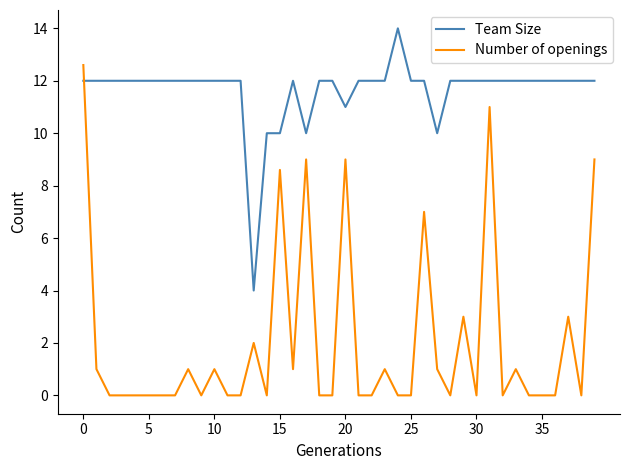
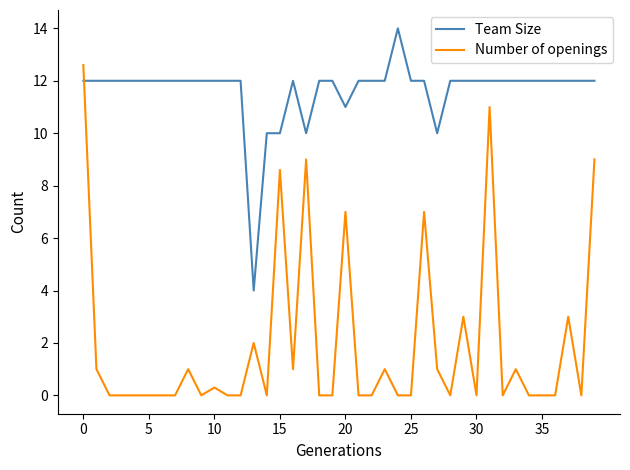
  {
    "Team Size": {
      "0": 12.0,
      "5": 12.0,
      "10": 12.0,
      "15": 10.0,
      "20": 11.0,
      "25": 12.0,
      "30": 12.0,
      "35": 12.0
    },
    "Number of openings": {
      "0": 12.6,
      "5": 0.0,
-     "10": 1.0,
+     "10": 0.3,
      "15": 8.6,
-     "20": 9,
+     "20": 7,
      "25": 0.0,
      "30": 0.0,
      "35": 0.0
    }
  }
